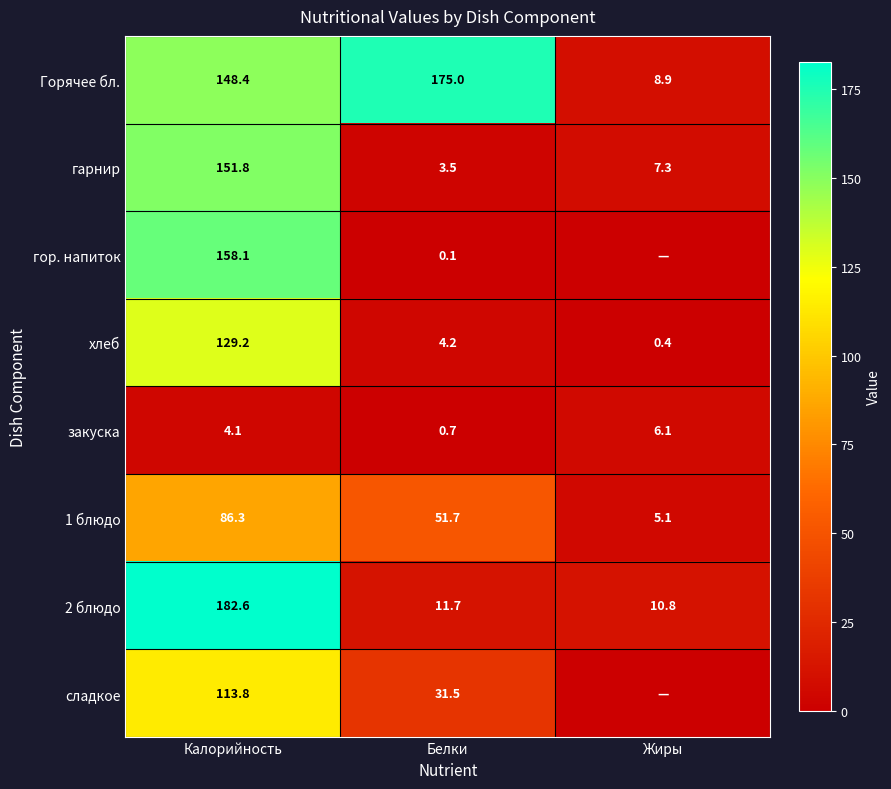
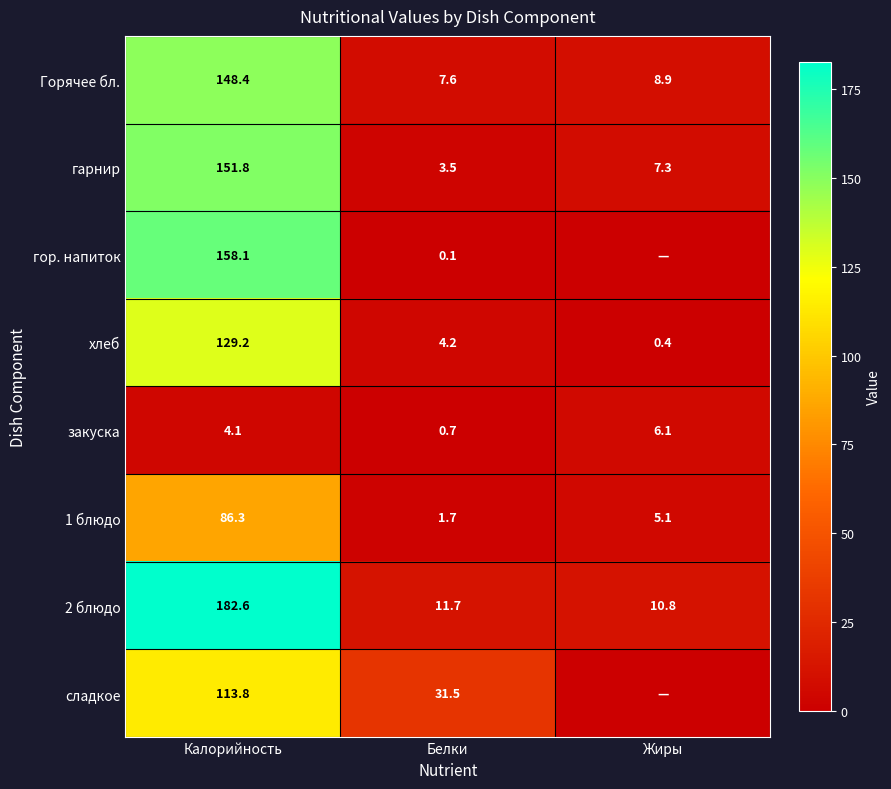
  {
    "Горячее бл.": {
      "Калорийность": 148.4,
-     "Белки": 175.0,
+     "Белки": 7.6,
      "Жиры": 8.9
    },
    "гарнир": {
      "Калорийность": 151.8,
      "Белки": 3.5,
      "Жиры": 7.3
    },
    "гор. напиток": {
      "Калорийность": 158.1,
      "Белки": 0.1
    },
    "хлеб": {
      "Калорийность": 129.2,
      "Белки": 4.2,
      "Жиры": 0.4
    },
    "закуска": {
      "Калорийность": 4.1,
      "Белки": 0.7,
      "Жиры": 6.1
    },
    "1 блюдо": {
      "Калорийность": 86.3,
-     "Белки": 51.7,
+     "Белки": 1.7,
      "Жиры": 5.1
    },
    "2 блюдо": {
      "Калорийность": 182.6,
      "Белки": 11.7,
      "Жиры": 10.8
    },
    "сладкое": {
      "Калорийность": 113.8,
      "Белки": 31.5
    }
  }
